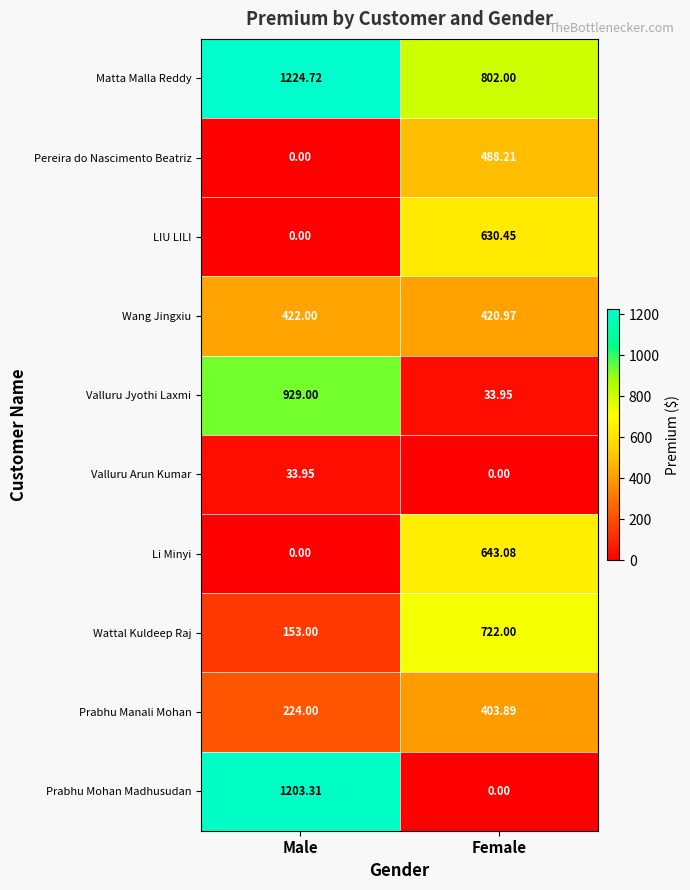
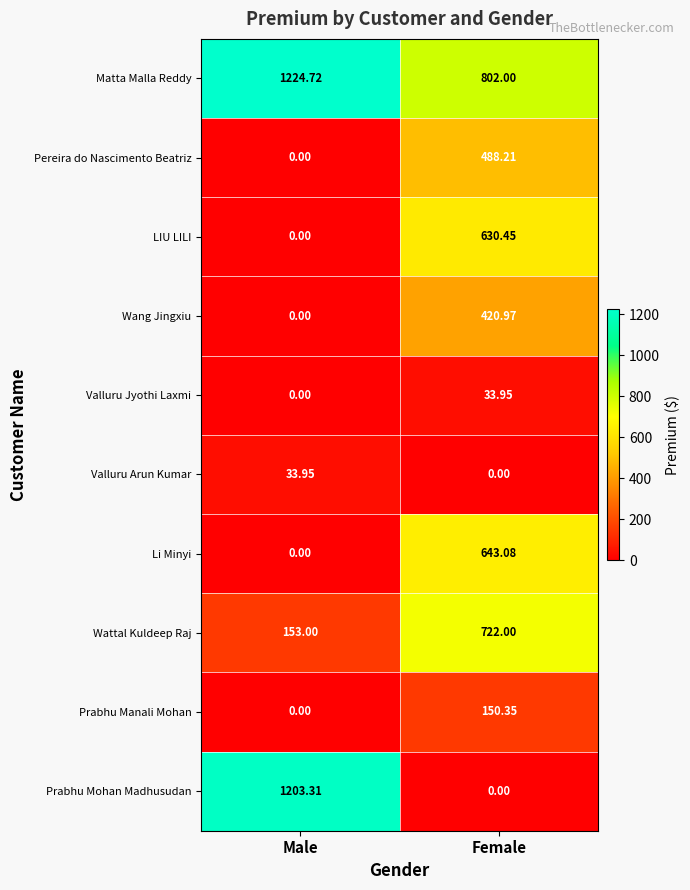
  {
    "Matta Malla Reddy": {
      "Male": 1224.72,
      "Female": 802.00
    },
    "Pereira do Nascimento Beatriz": {
      "Male": 0.00,
      "Female": 488.21
    },
    "LIU LILI": {
      "Male": 0.00,
      "Female": 630.45
    },
    "Wang Jingxiu": {
-     "Male": 422.00,
+     "Male": 0.00,
      "Female": 420.97
    },
    "Valluru Jyothi Laxmi": {
-     "Male": 929.00,
+     "Male": 0.00,
      "Female": 33.95
    },
    "Valluru Arun Kumar": {
      "Male": 33.95,
      "Female": 0.00
    },
    "Li Minyi": {
      "Male": 0.00,
      "Female": 643.08
    },
    "Wattal Kuldeep Raj": {
      "Male": 153.00,
      "Female": 722.00
    },
    "Prabhu Manali Mohan": {
-     "Male": 224.00,
-     "Female": 403.89
+     "Male": 0.00,
+     "Female": 150.35
    },
    "Prabhu Mohan Madhusudan": {
      "Male": 1203.31,
      "Female": 0.00
    }
  }
